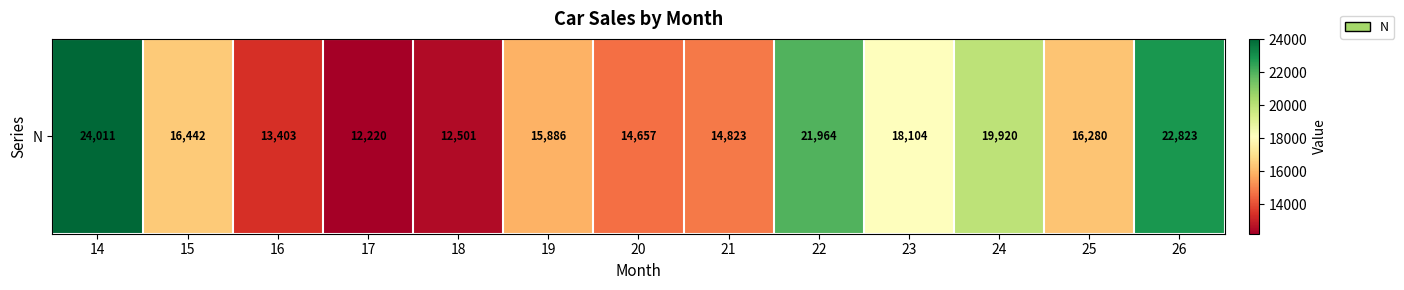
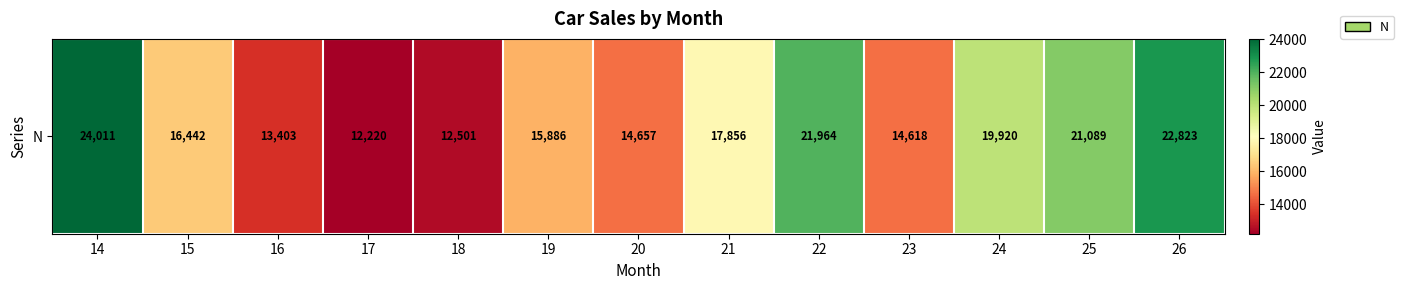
  {
    "N": {
      "14": "24,011",
      "15": "16,442",
      "16": "13,403",
      "17": "12,220",
      "18": "12,501",
      "19": "15,886",
      "20": "14,657",
-     "21": "14,823",
+     "21": "17,856",
      "22": "21,964",
-     "23": "18,104",
+     "23": "14,618",
      "24": "19,920",
-     "25": "16,280",
+     "25": "21,089",
      "26": "22,823"
    }
  }
